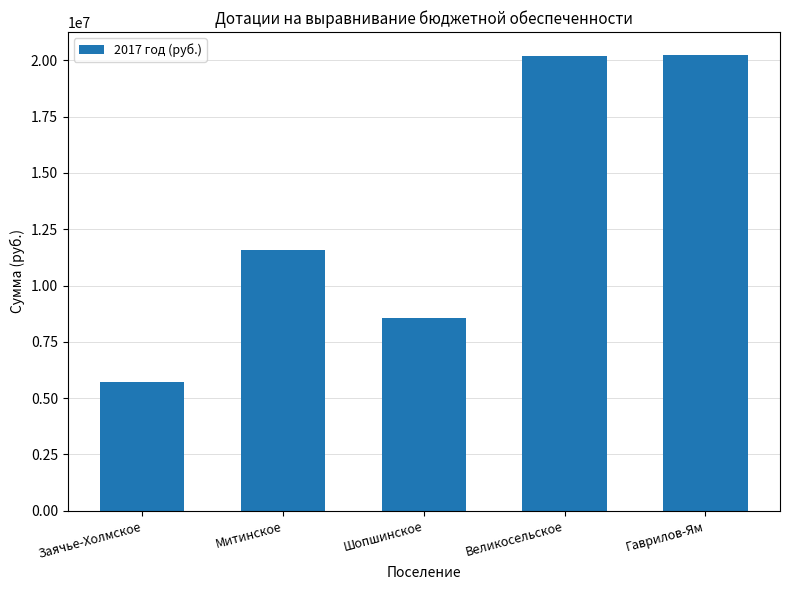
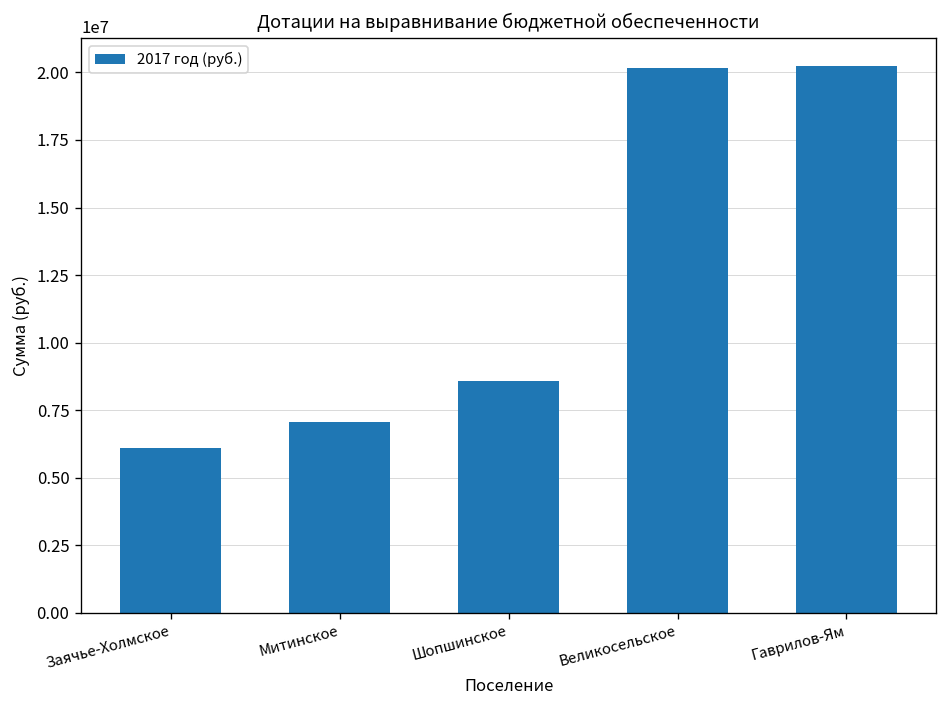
  {
-   "Заячье-Холмское": 5700000,
-   "Митинское": 11600000,
+   "Заячье-Холмское": 6100000,
+   "Митинское": 7100000,
    "Шопшинское": 8600000,
    "Великосельское": 20200000,
    "Гаврилов-Ям": 20200000
  }
